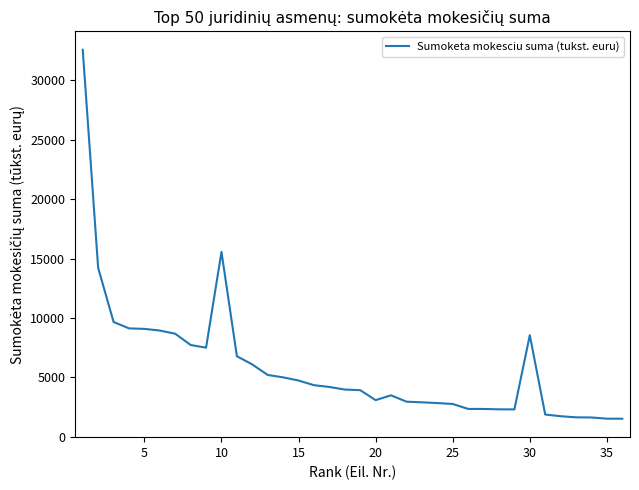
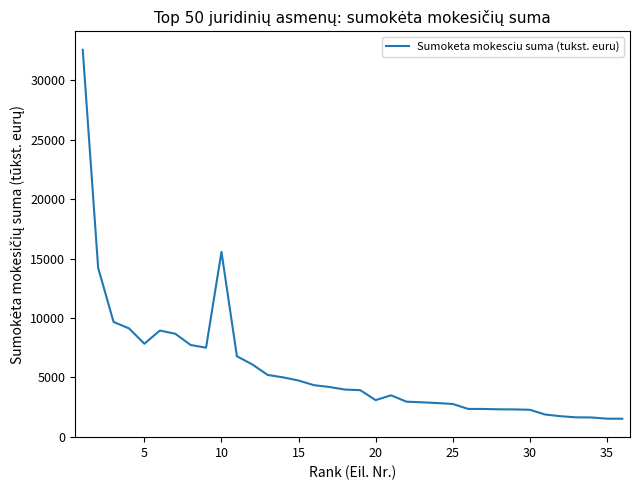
  {
-   "5": 9100,
+   "5": 7800,
    "10": 15600,
    "15": 4700,
    "20": 3100,
    "25": 2800,
-   "30": 8500,
+   "30": 2300,
    "35": 1500
  }
